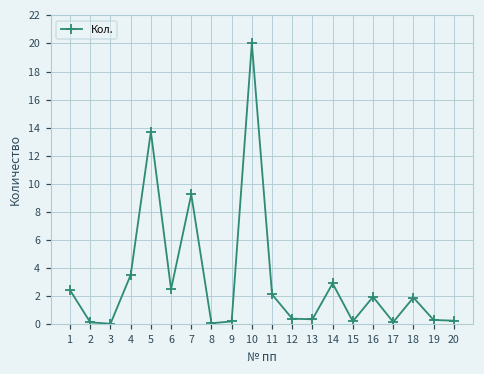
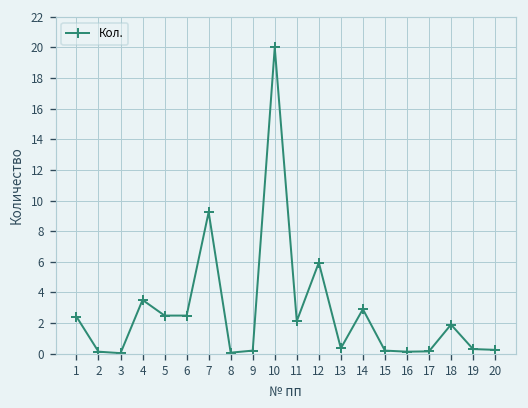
  {
    "1": 2.4,
    "2": 0.1,
    "3": 0.0,
    "4": 3.5,
-   "5": 13.7,
+   "5": 2.5,
    "6": 2.5,
    "7": 9.2,
    "8": 0.1,
    "9": 0.2,
    "10": 20.0,
    "11": 2.1,
-   "12": 0.4,
+   "12": 6.0,
    "13": 0.4,
    "14": 2.9,
    "15": 0.2,
-   "16": 2.0,
+   "16": 0.1,
    "17": 0.2,
    "18": 1.9,
    "19": 0.3,
    "20": 0.3
  }
